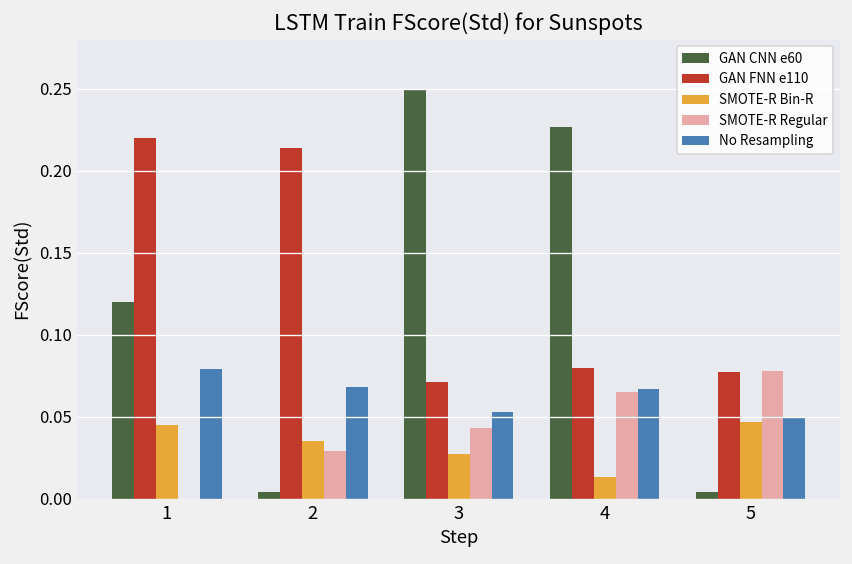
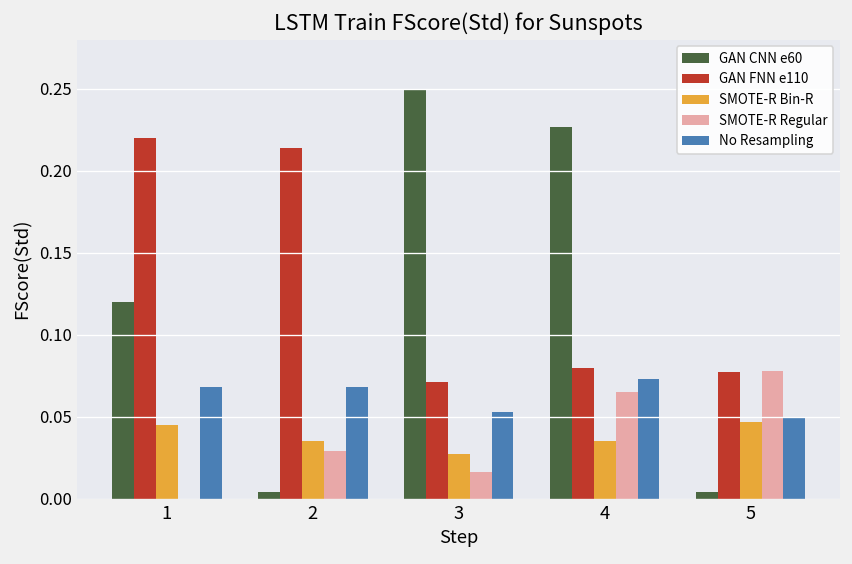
  {
    "GAN CNN e60": {
      "1": 0.120,
      "2": 0.004,
      "3": 0.250,
      "4": 0.227,
      "5": 0.004
    },
    "GAN FNN e110": {
      "1": 0.220,
      "2": 0.214,
      "3": 0.071,
      "4": 0.080,
      "5": 0.077
    },
    "SMOTE-R Bin-R": {
      "1": 0.045,
      "2": 0.035,
      "3": 0.027,
-     "4": 0.013,
+     "4": 0.035,
      "5": 0.047
    },
    "SMOTE-R Regular": {
      "1": 0.000,
      "2": 0.029,
-     "3": 0.043,
+     "3": 0.016,
      "4": 0.065,
      "5": 0.078
    },
    "No Resampling": {
-     "1": 0.079,
+     "1": 0.068,
      "2": 0.068,
      "3": 0.053,
-     "4": 0.067,
+     "4": 0.073,
      "5": 0.050
    }
  }
